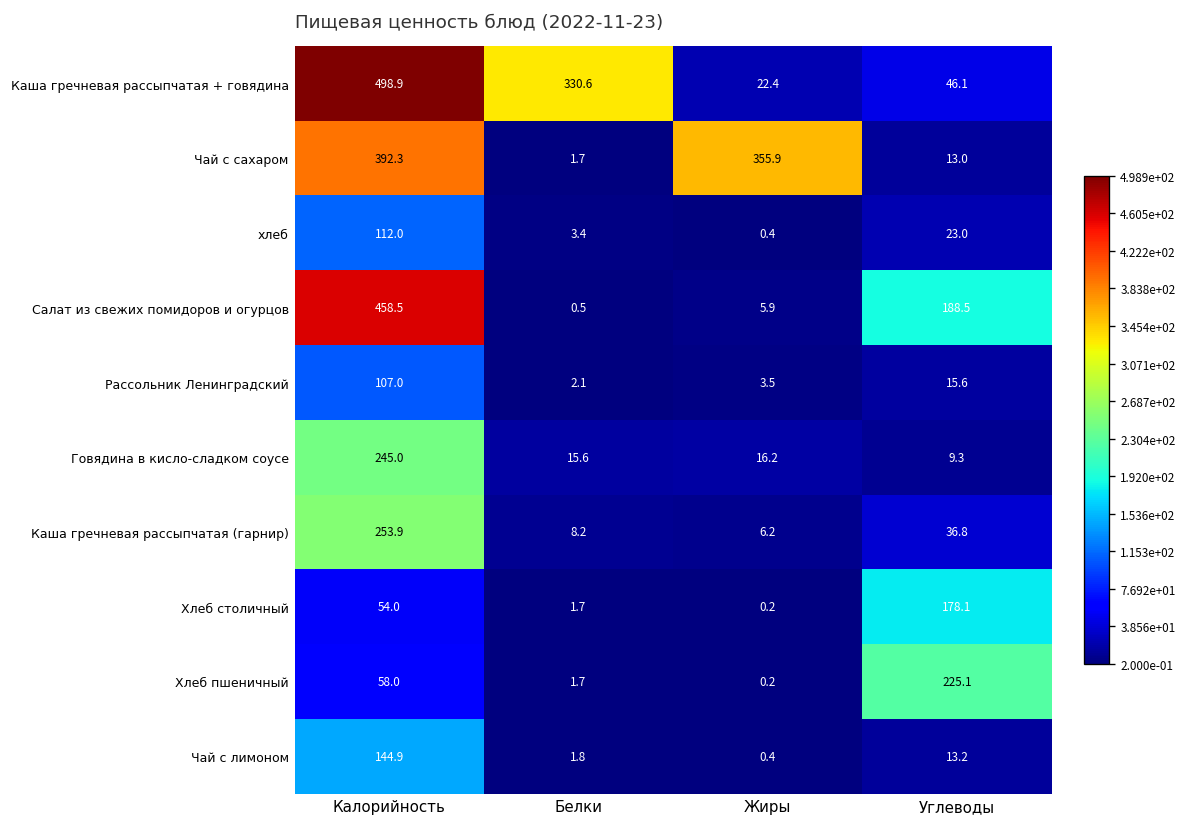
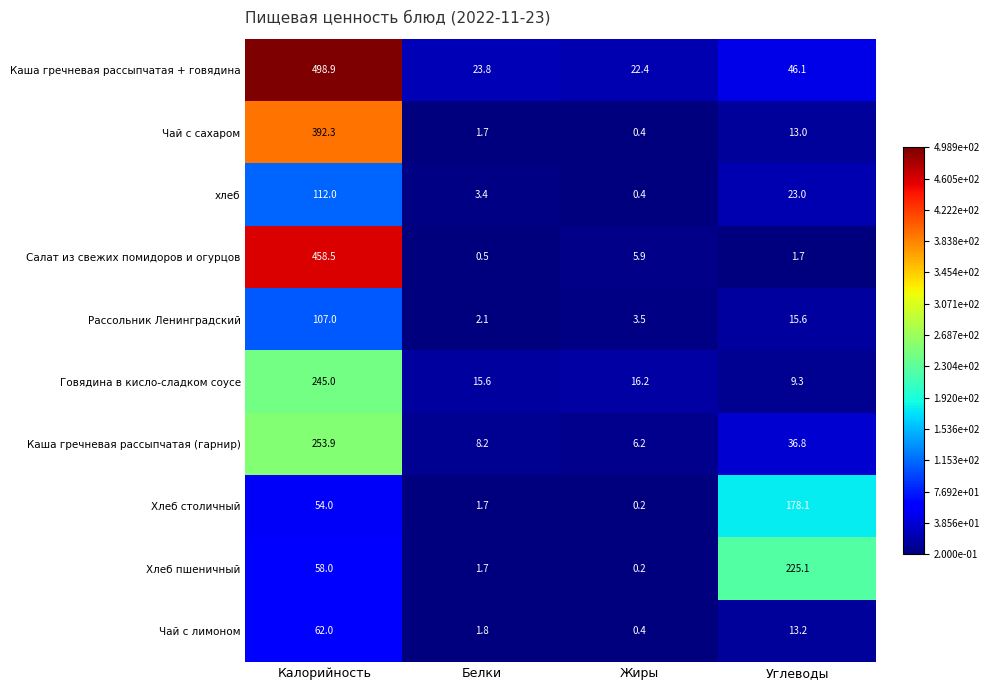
  {
    "Каша гречневая рассыпчатая + говядина": {
      "Калорийность": 498.9,
-     "Белки": 330.6,
+     "Белки": 23.8,
      "Жиры": 22.4,
      "Углеводы": 46.1
    },
    "Чай с сахаром": {
      "Калорийность": 392.3,
      "Белки": 1.7,
-     "Жиры": 355.9,
+     "Жиры": 0.4,
      "Углеводы": 13.0
    },
    "хлеб": {
      "Калорийность": 112.0,
      "Белки": 3.4,
      "Жиры": 0.4,
      "Углеводы": 23.0
    },
    "Салат из свежих помидоров и огурцов": {
      "Калорийность": 458.5,
      "Белки": 0.5,
      "Жиры": 5.9,
-     "Углеводы": 188.5
+     "Углеводы": 1.7
    },
    "Рассольник Ленинградский": {
      "Калорийность": 107.0,
      "Белки": 2.1,
      "Жиры": 3.5,
      "Углеводы": 15.6
    },
    "Говядина в кисло-сладком соусе": {
      "Калорийность": 245.0,
      "Белки": 15.6,
      "Жиры": 16.2,
      "Углеводы": 9.3
    },
    "Каша гречневая рассыпчатая (гарнир)": {
      "Калорийность": 253.9,
      "Белки": 8.2,
      "Жиры": 6.2,
      "Углеводы": 36.8
    },
    "Хлеб столичный": {
      "Калорийность": 54.0,
      "Белки": 1.7,
      "Жиры": 0.2,
      "Углеводы": 178.1
    },
    "Хлеб пшеничный": {
      "Калорийность": 58.0,
      "Белки": 1.7,
      "Жиры": 0.2,
      "Углеводы": 225.1
    },
    "Чай с лимоном": {
-     "Калорийность": 144.9,
+     "Калорийность": 62.0,
      "Белки": 1.8,
      "Жиры": 0.4,
      "Углеводы": 13.2
    }
  }
